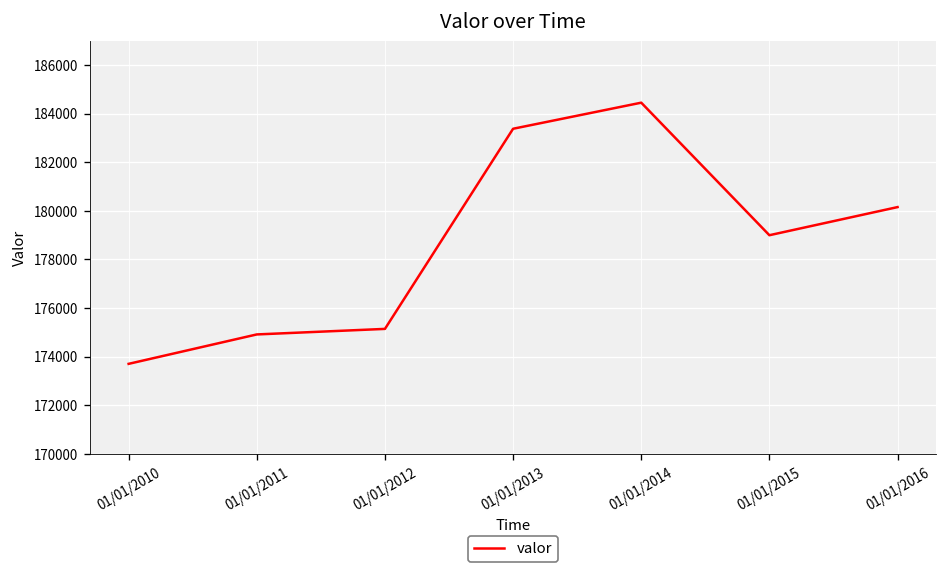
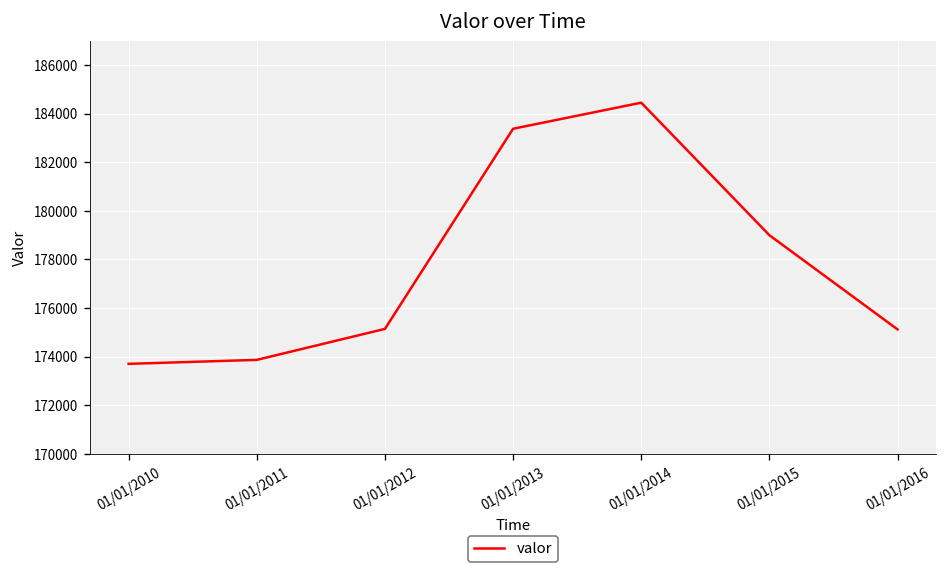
  {
    "01/01/2010": 173700,
-   "01/01/2011": 174900,
+   "01/01/2011": 173900,
    "01/01/2012": 175100,
    "01/01/2013": 183400,
    "01/01/2014": 184400,
    "01/01/2015": 179000,
-   "01/01/2016": 180200
+   "01/01/2016": 175100
  }
